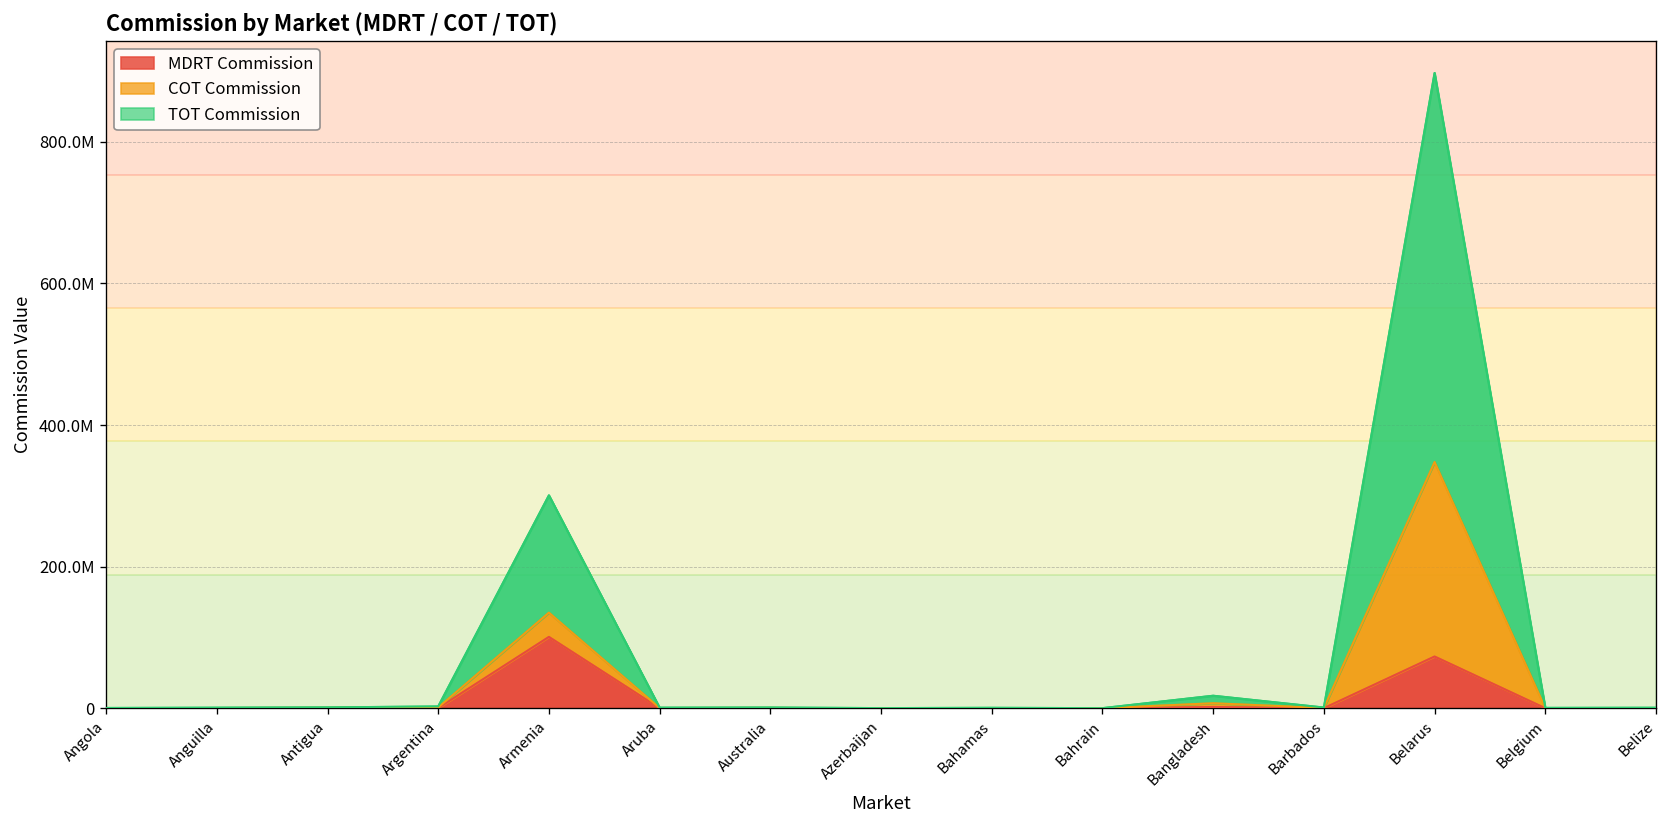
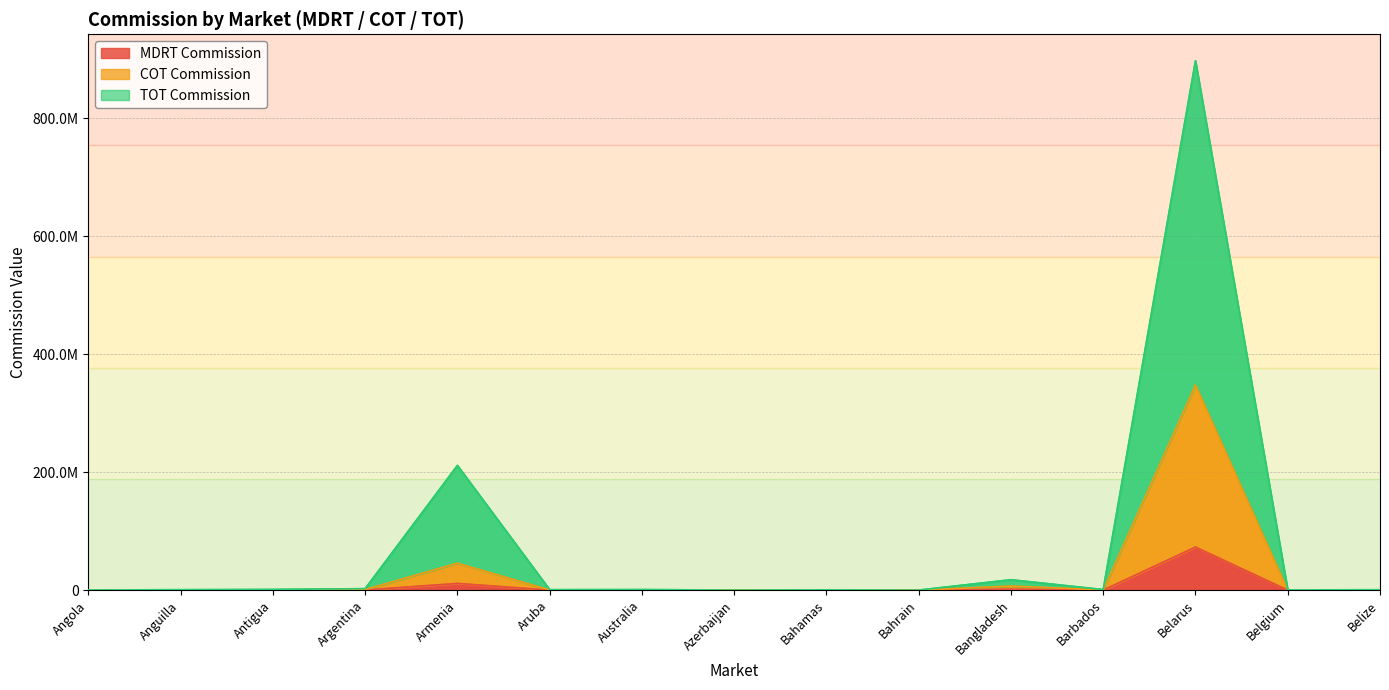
  {
    "MDRT Commission": {
-     "Armenia": 100000000,
+     "Armenia": 10000000,
      "Bangladesh": 0,
      "Belarus": 70000000
    },
    "COT Commission": {
      "Armenia": 30000000,
      "Bangladesh": 10000000,
      "Belarus": 270000000
    },
    "TOT Commission": {
      "Armenia": 170000000,
      "Bangladesh": 10000000,
      "Belarus": 550000000
    }
  }
